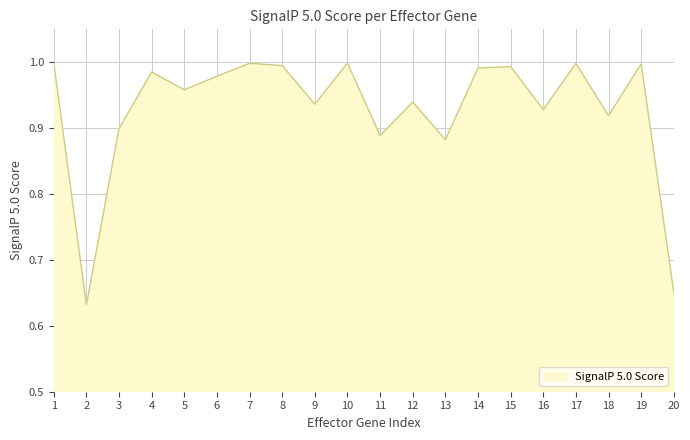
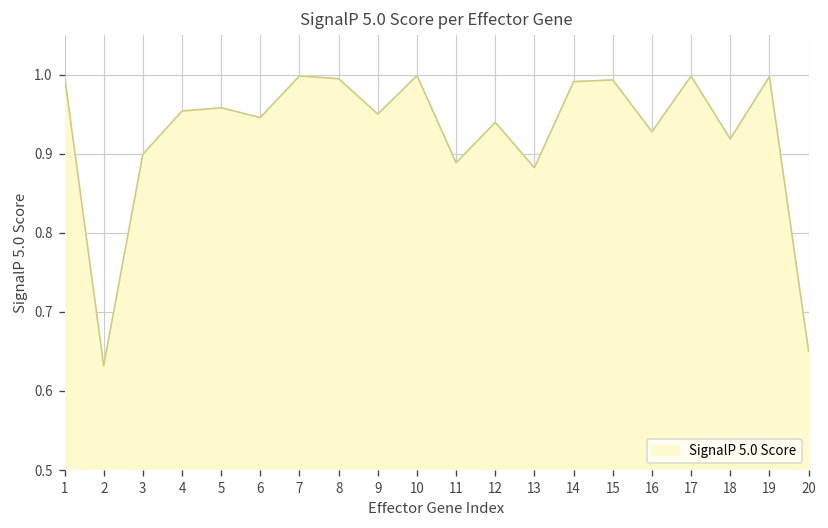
  {
    "1": 1.00,
    "2": 0.63,
    "3": 0.90,
-   "4": 0.99,
+   "4": 0.95,
    "5": 0.96,
-   "6": 0.98,
+   "6": 0.95,
    "7": 1.00,
    "8": 0.99,
-   "9": 0.94,
+   "9": 0.95,
    "10": 1.00,
    "11": 0.89,
    "12": 0.94,
    "13": 0.88,
    "14": 0.99,
    "15": 0.99,
    "16": 0.93,
    "17": 1.00,
    "18": 0.92,
    "19": 1.00,
    "20": 0.65
  }
